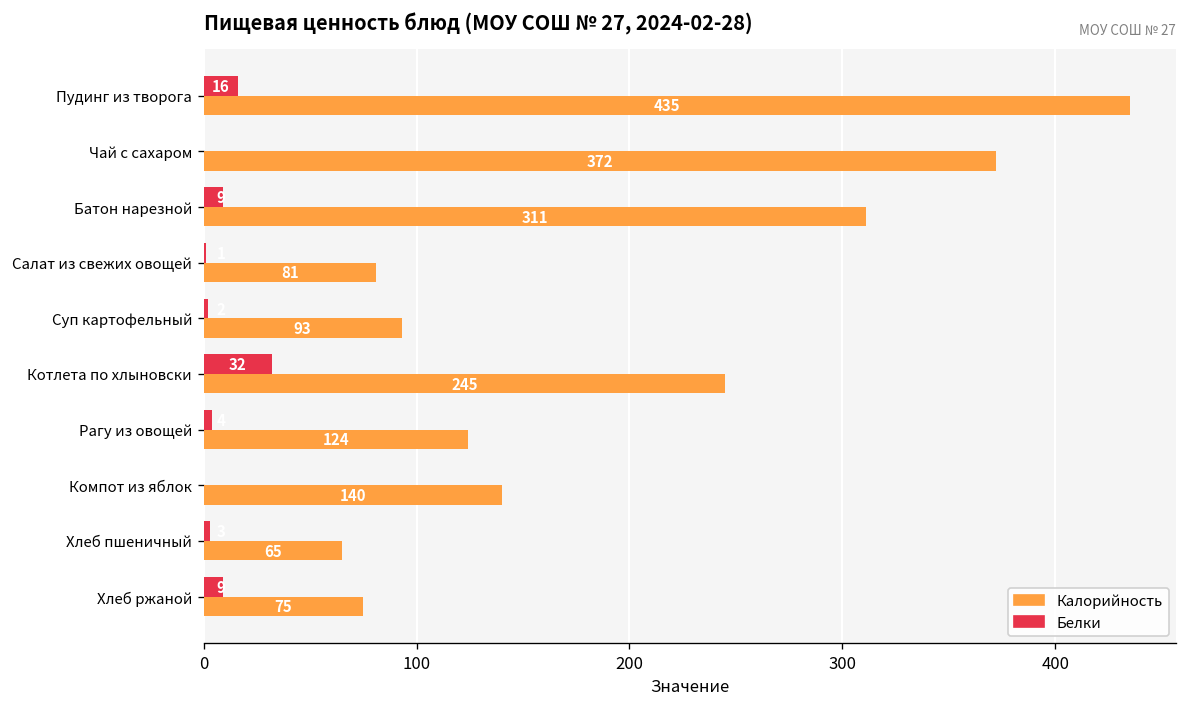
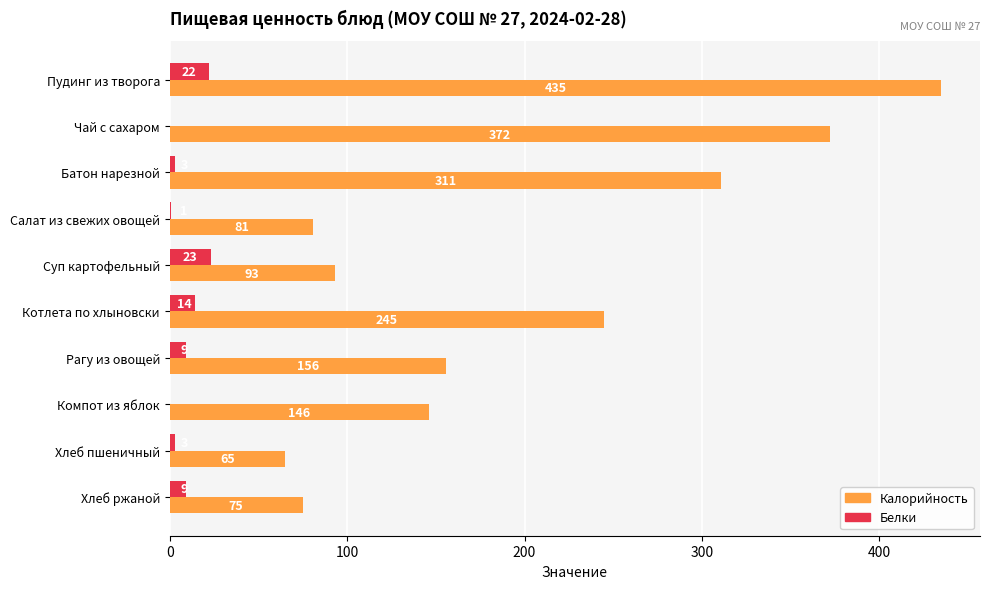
  {
    "Калорийность": {
      "Пудинг из творога": 435,
      "Чай с сахаром": 372,
      "Батон нарезной": 311,
      "Салат из свежих овощей": 81,
      "Суп картофельный": 93,
      "Котлета по хлыновски": 245,
-     "Рагу из овощей": 124,
-     "Компот из яблок": 140,
+     "Рагу из овощей": 156,
+     "Компот из яблок": 146,
      "Хлеб пшеничный": 65,
      "Хлеб ржаной": 75
    },
    "Белки": {
-     "Пудинг из творога": 16,
-     "Батон нарезной": 9,
-     "Суп картофельный": 2,
-     "Котлета по хлыновски": 32,
-     "Рагу из овощей": 4,
+     "Пудинг из творога": 22,
+     "Батон нарезной": 3,
+     "Суп картофельный": 23,
+     "Котлета по хлыновски": 14,
+     "Рагу из овощей": 9,
      "Хлеб ржаной": 9
    }
  }
